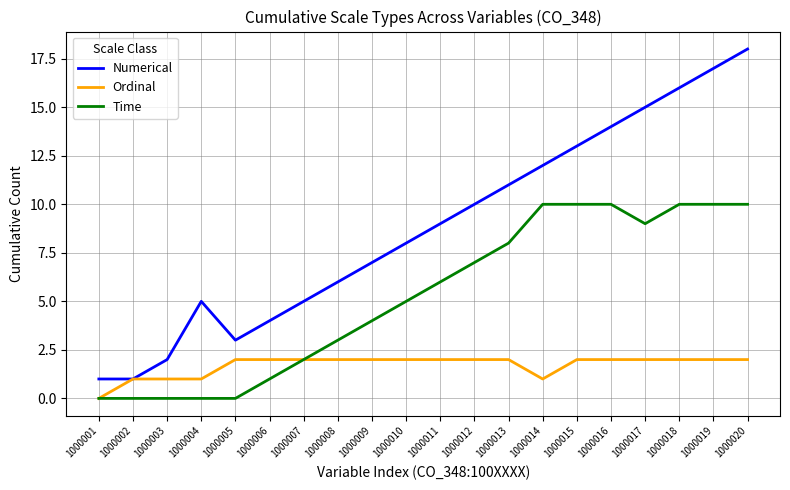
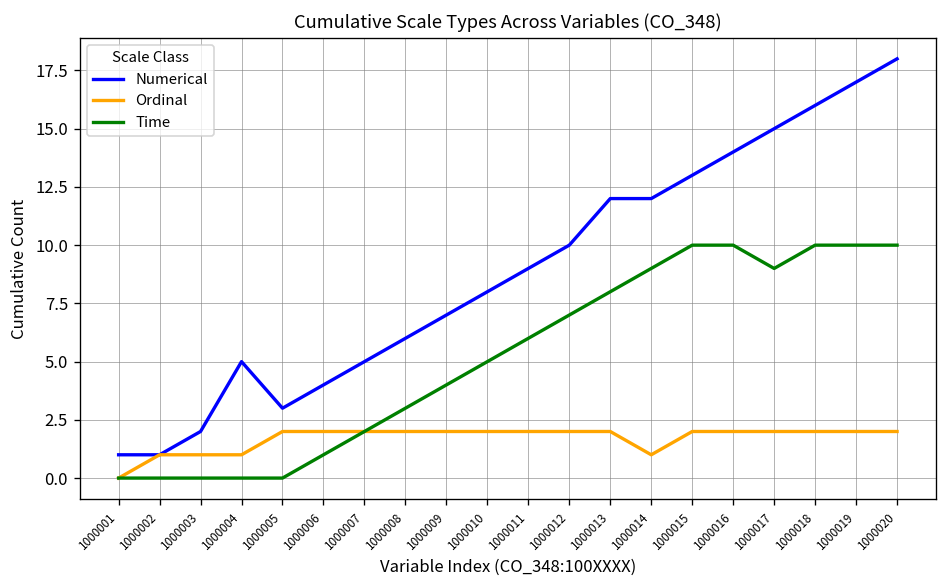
  {
    "Numerical": {
      "1000001": 1,
      "1000003": 2,
      "1000004": 5,
      "1000005": 3,
      "1000006": 4,
      "1000007": 5,
      "1000008": 6,
      "1000009": 7,
      "1000010": 8,
      "1000011": 9,
      "1000012": 10,
-     "1000013": 11,
+     "1000013": 12,
      "1000014": 12,
      "1000015": 13,
      "1000016": 14,
      "1000017": 15,
      "1000018": 16,
      "1000019": 17,
      "1000020": 18
    },
    "Ordinal": {
      "1000003": 1,
      "1000004": 1,
      "1000005": 2,
      "1000006": 2,
      "1000008": 2,
      "1000009": 2,
      "1000010": 2,
      "1000011": 2,
      "1000012": 2,
      "1000013": 2,
      "1000014": 1,
      "1000015": 2,
      "1000016": 2,
      "1000017": 2,
      "1000018": 2,
      "1000019": 2,
      "1000020": 2
    },
    "Time": {
      "1000002": 0,
      "1000003": 0,
      "1000004": 0,
      "1000005": 0,
      "1000006": 1,
      "1000008": 3,
      "1000009": 4,
      "1000010": 5,
      "1000011": 6,
      "1000012": 7,
      "1000013": 8,
-     "1000014": 10,
+     "1000014": 9,
      "1000015": 10,
      "1000016": 10,
      "1000017": 9,
      "1000018": 10,
      "1000019": 10,
      "1000020": 10
    }
  }
